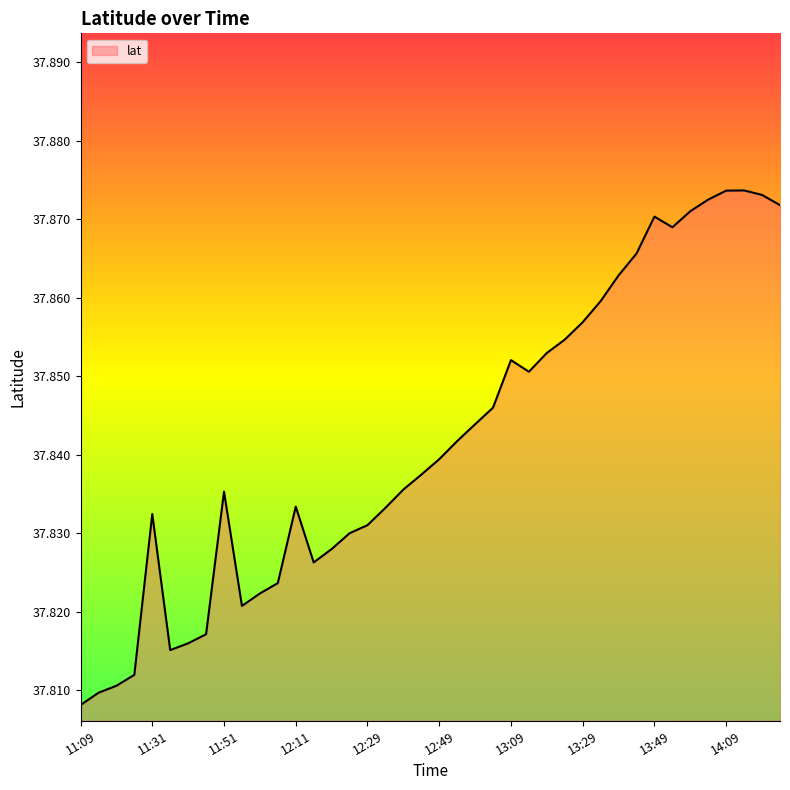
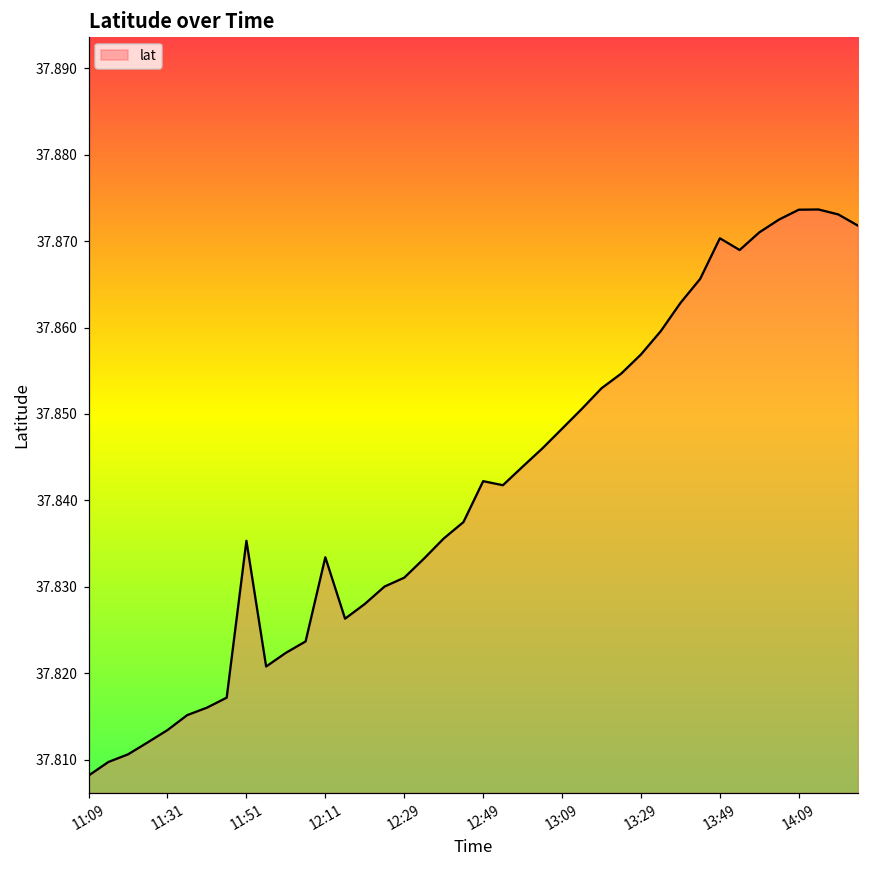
  {
    "11:09": 37.808,
-   "11:31": 37.832,
+   "11:31": 37.813,
    "11:51": 37.835,
    "12:11": 37.833,
    "12:29": 37.831,
-   "12:49": 37.839,
-   "13:09": 37.852,
+   "12:49": 37.842,
+   "13:09": 37.848,
    "13:29": 37.857,
    "13:49": 37.870,
    "14:09": 37.874
  }
